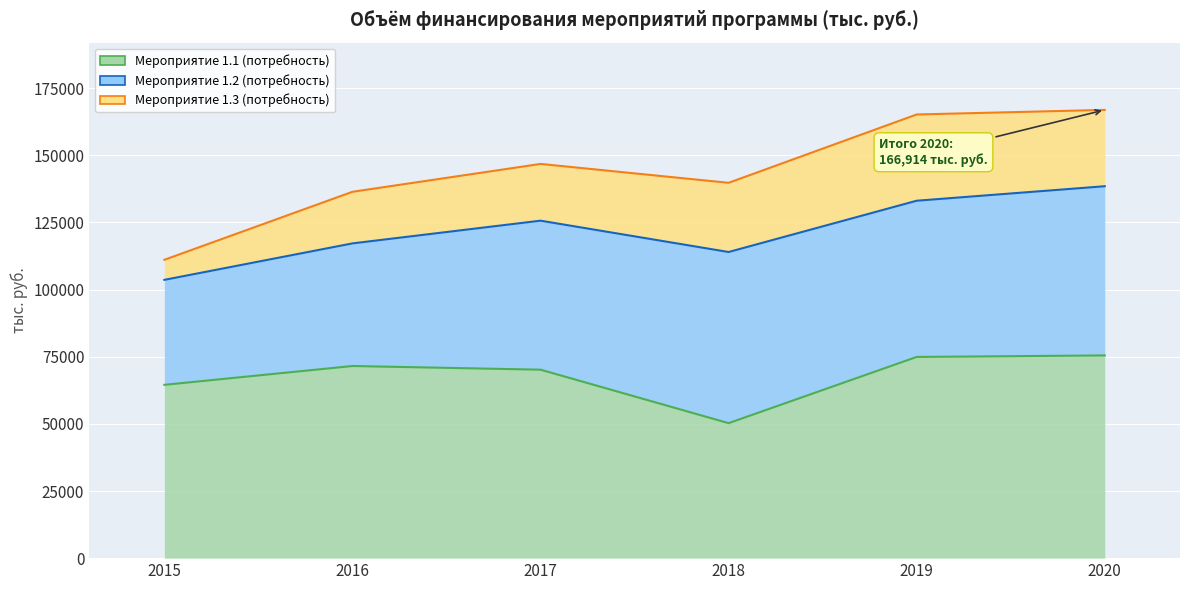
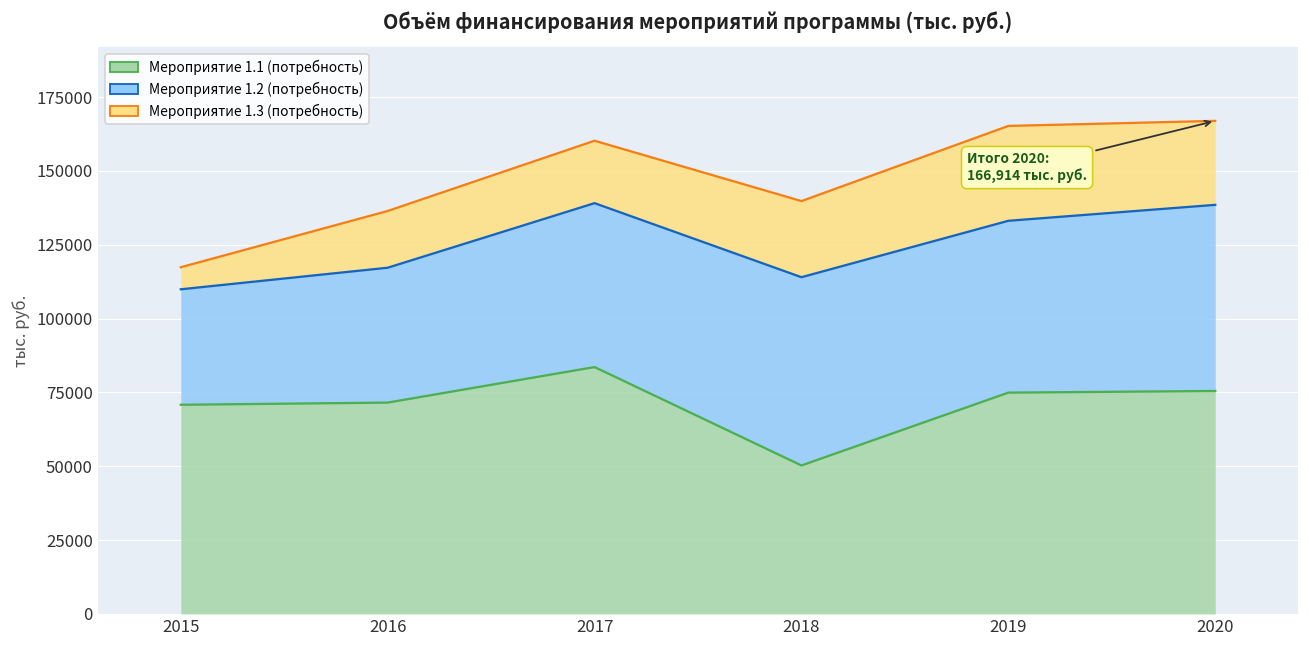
  {
    "Мероприятие 1.1 (потребность)": {
-     "2015": 65000,
+     "2015": 71000,
      "2016": 72000,
-     "2017": 70000,
+     "2017": 84000,
      "2018": 50000,
      "2019": 75000,
      "2020": 75000
    },
    "Мероприятие 1.2 (потребность)": {
      "2015": 39000,
      "2016": 46000,
      "2017": 55000,
      "2018": 64000,
      "2019": 58000,
      "2020": 63000
    },
    "Мероприятие 1.3 (потребность)": {
      "2015": 7000,
      "2016": 19000,
      "2017": 21000,
      "2018": 26000,
      "2020": 28000
    }
  }
